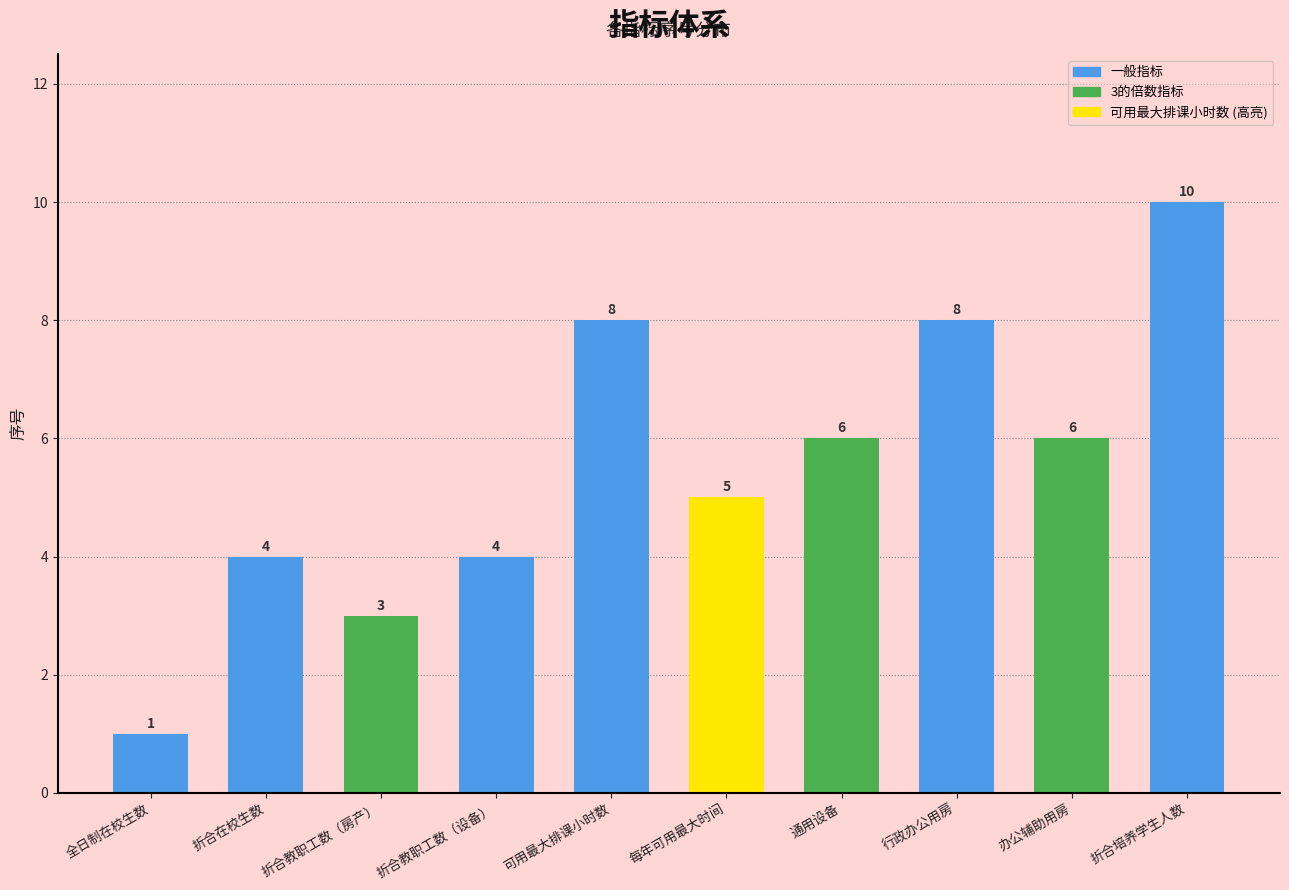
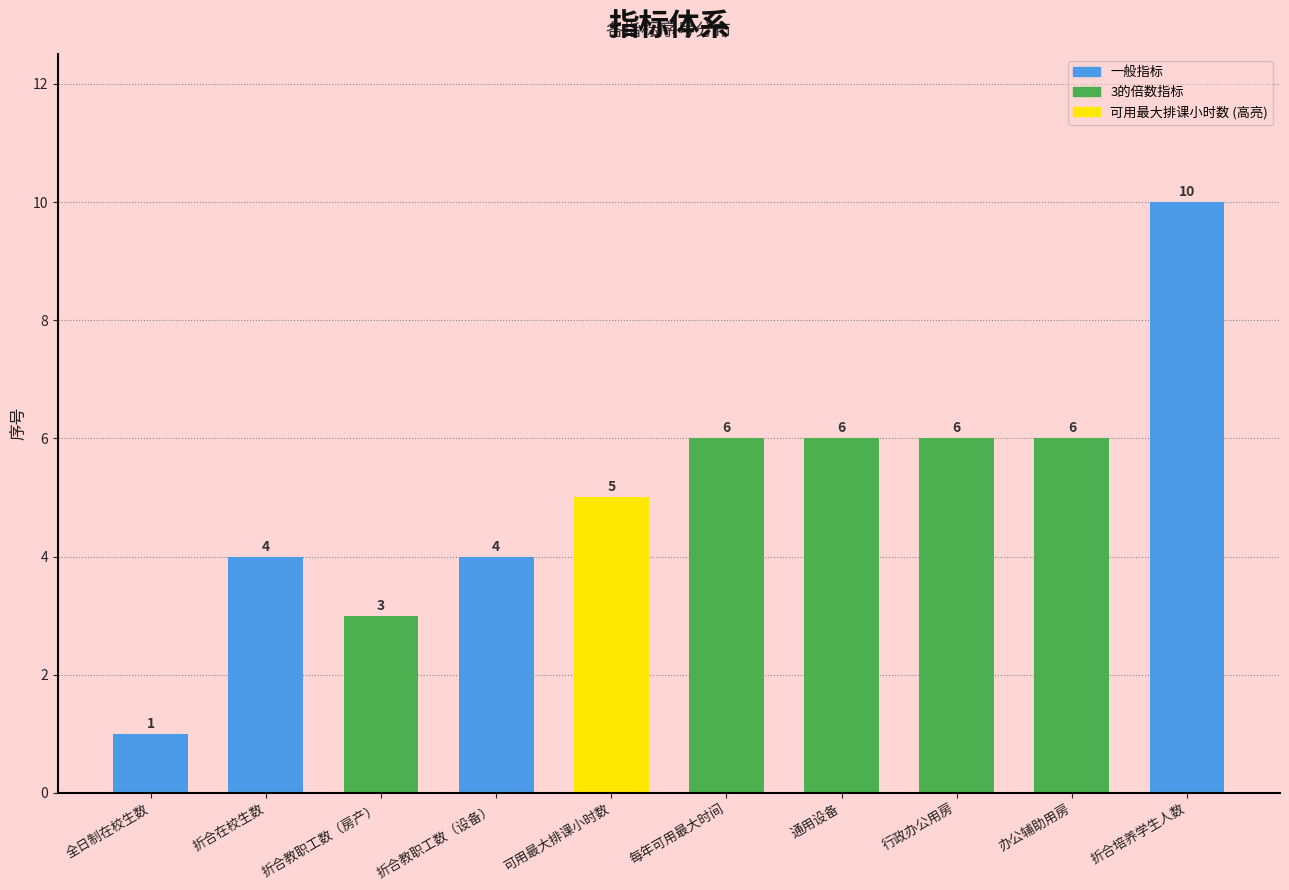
  {
    "全日制在校生数": 1,
    "折合在校生数": 4,
    "折合教职工数（房产）": 3,
    "折合教职工数（设备）": 4,
-   "可用最大排课小时数": 8,
-   "每年可用最大时间": 5,
+   "可用最大排课小时数": 5,
+   "每年可用最大时间": 6,
    "通用设备": 6,
-   "行政办公用房": 8,
+   "行政办公用房": 6,
    "办公辅助用房": 6,
    "折合培养学生人数": 10
  }
